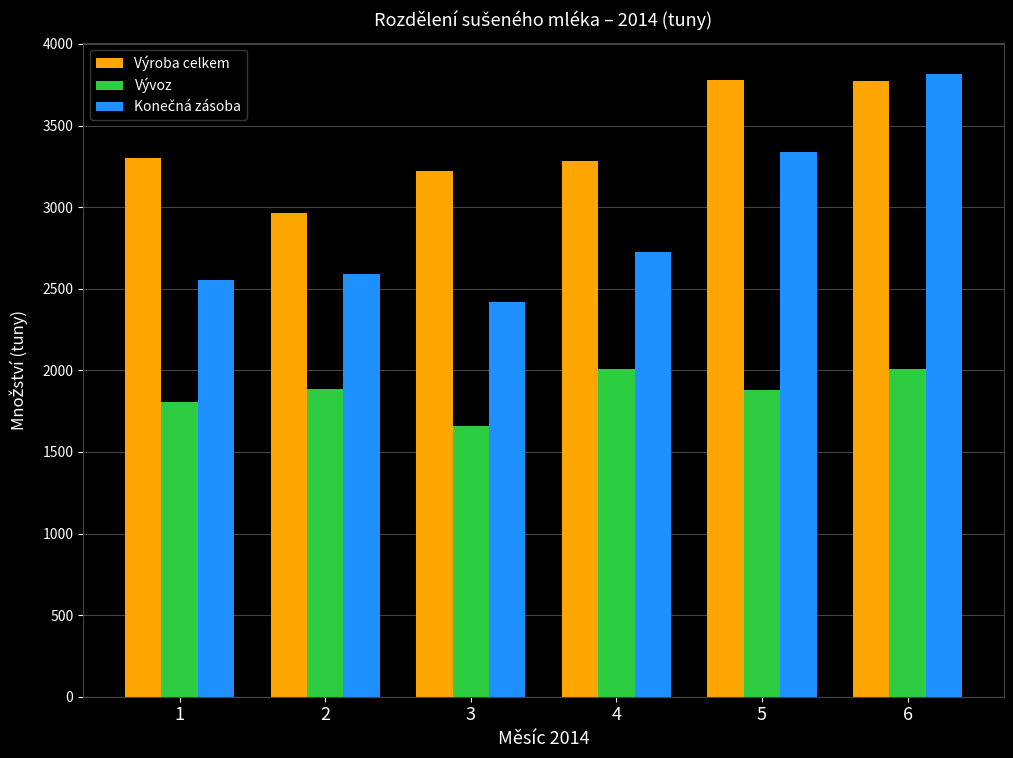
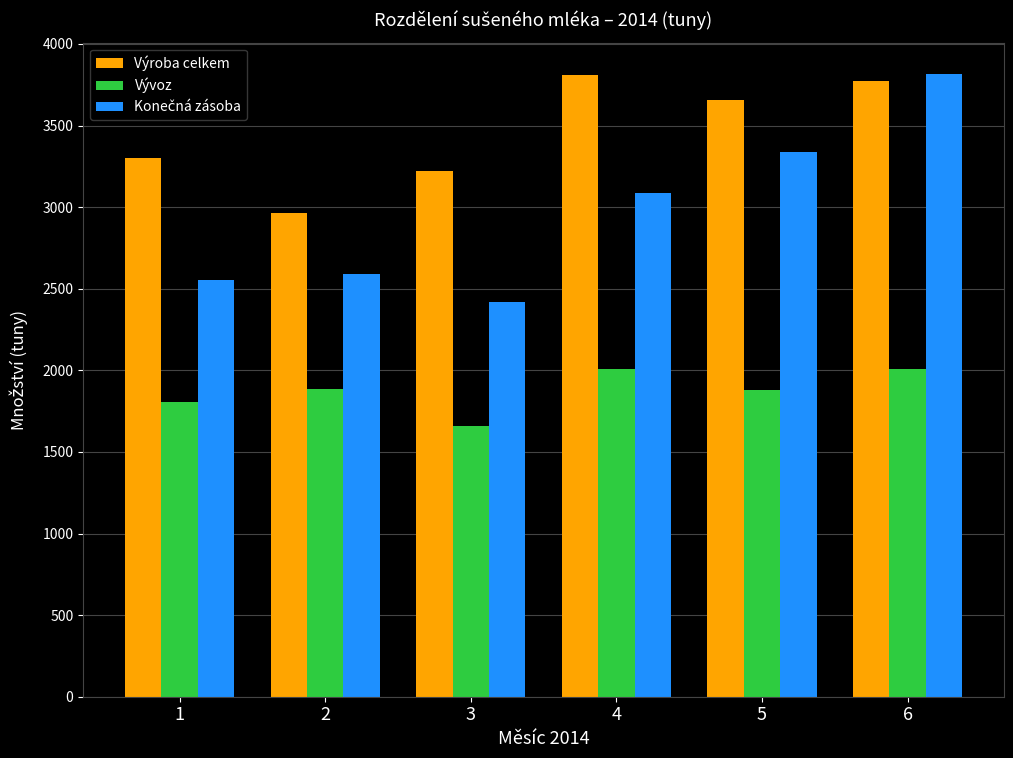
  {
    "Výroba celkem": {
      "1": 3300,
      "2": 2960,
      "3": 3220,
-     "4": 3290,
-     "5": 3780,
+     "4": 3810,
+     "5": 3660,
      "6": 3770
    },
    "Vývoz": {
      "1": 1800,
      "2": 1890,
      "3": 1660,
      "4": 2010,
      "5": 1880,
      "6": 2010
    },
    "Konečná zásoba": {
      "1": 2560,
      "2": 2590,
      "3": 2420,
-     "4": 2720,
+     "4": 3090,
      "5": 3340,
      "6": 3820
    }
  }
